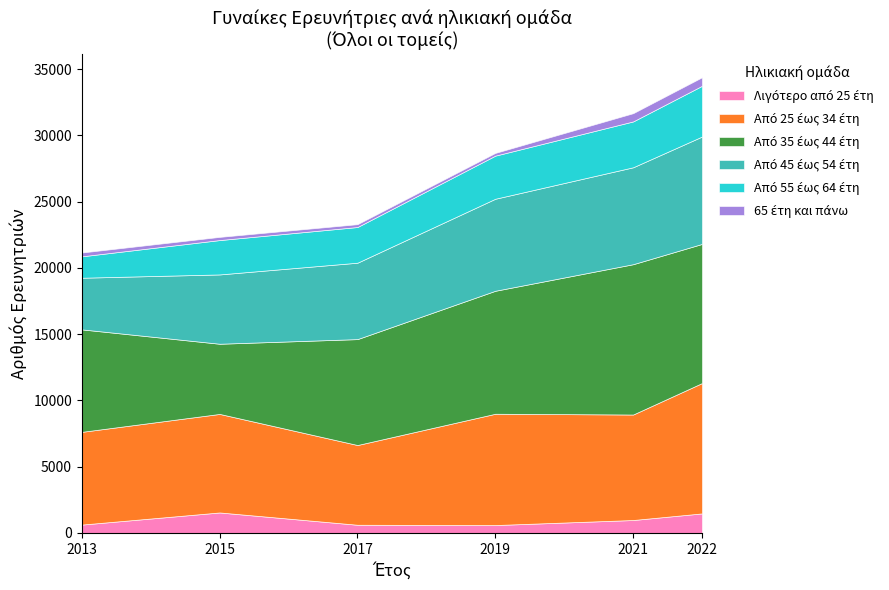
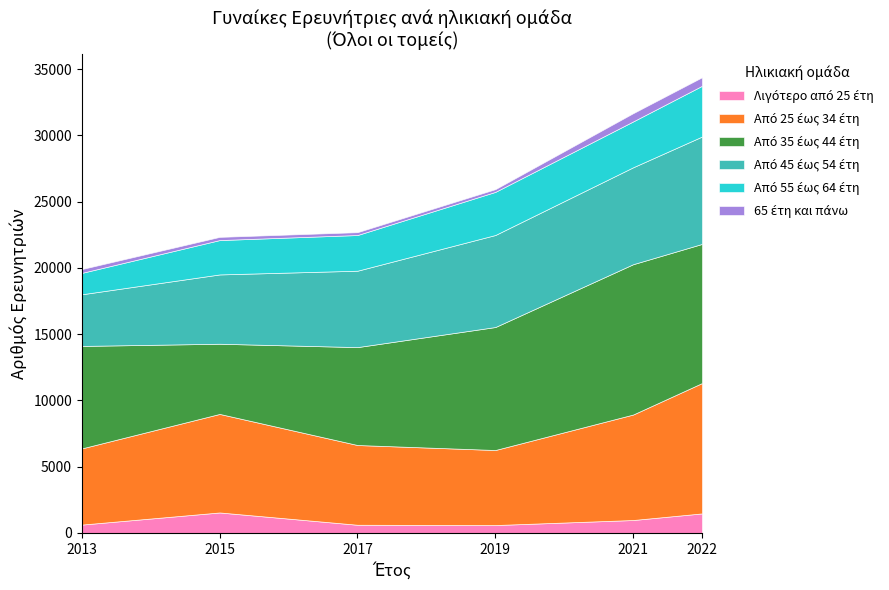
  {
    "Λιγότερο από 25 έτη": {
      "2013": 600,
      "2015": 1500,
      "2017": 600,
      "2019": 600,
      "2021": 1000,
      "2022": 1500
    },
    "Από 25 έως 34 έτη": {
-     "2013": 7000,
+     "2013": 5700,
      "2015": 7400,
      "2017": 6000,
-     "2019": 8400,
+     "2019": 5700,
      "2021": 8000,
      "2022": 9800
    },
    "Από 35 έως 44 έτη": {
      "2013": 7700,
      "2015": 5300,
-     "2017": 8000,
+     "2017": 7400,
      "2019": 9300,
      "2021": 11300,
      "2022": 10500
    },
    "65 έτη και πάνω": {
      "2013": 300,
      "2015": 200,
      "2017": 200,
      "2019": 200,
      "2021": 600,
      "2022": 600
    }
  }
